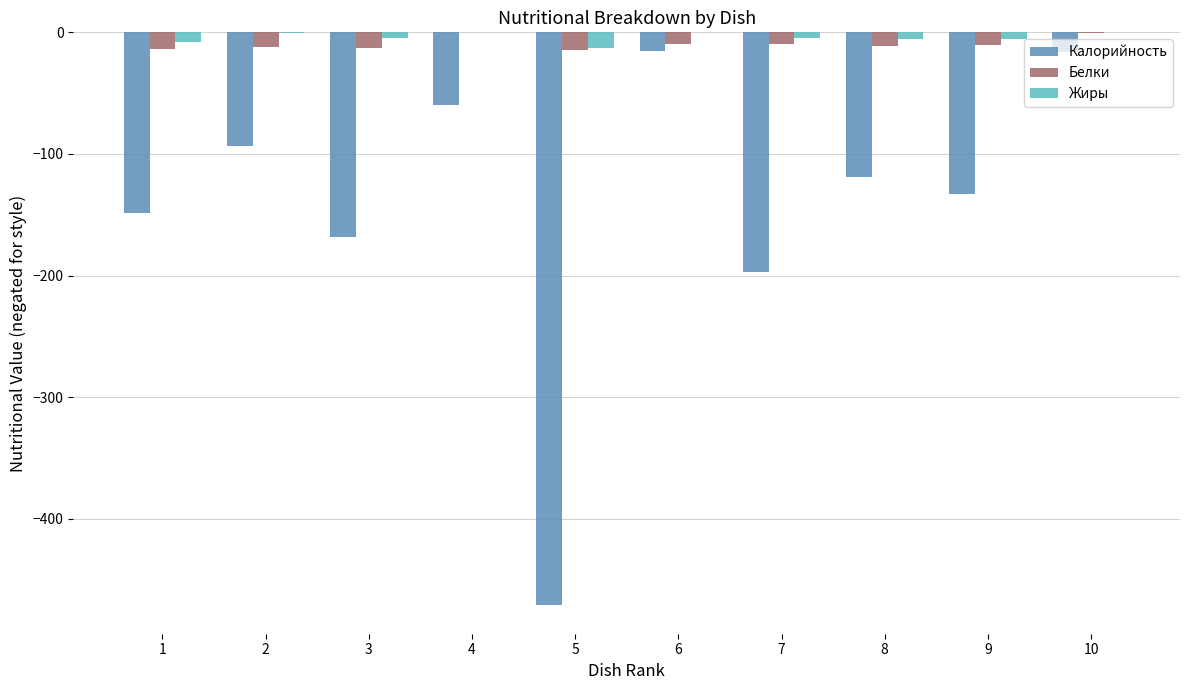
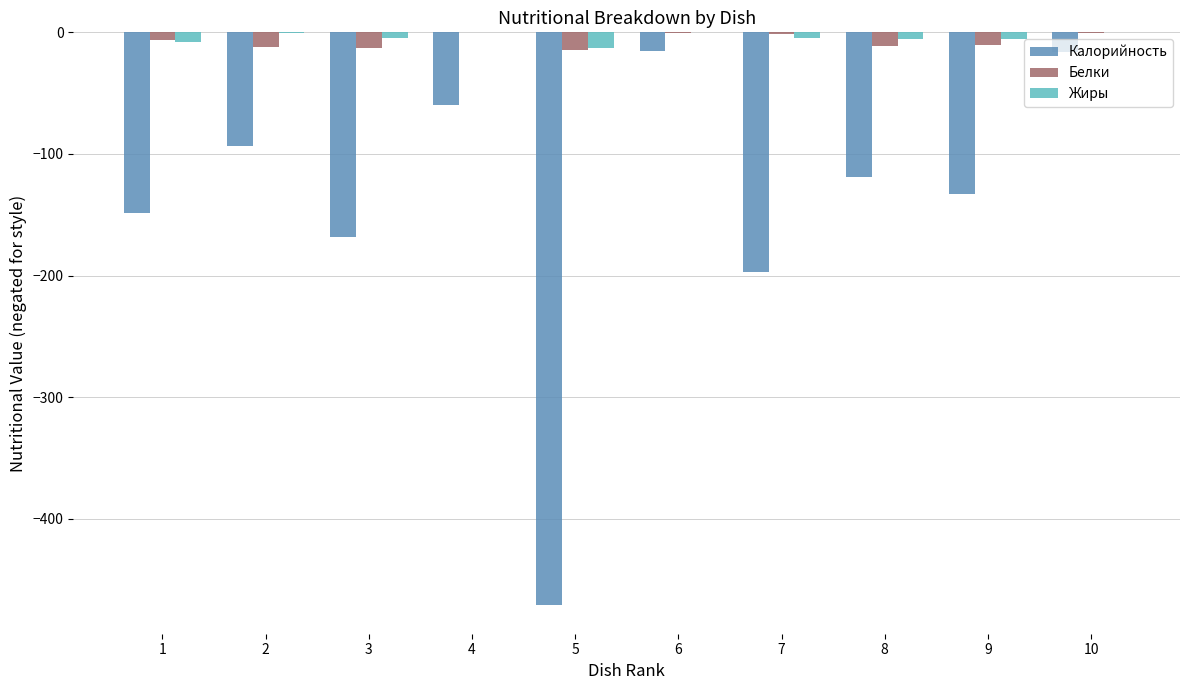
  {
    "Белки": {
-     "1": -14,
+     "1": -6,
      "2": -12,
      "3": -13,
      "5": -15,
-     "6": -10,
-     "7": -10,
+     "6": -1,
+     "7": -2,
      "8": -11,
      "9": -11
    }
  }
